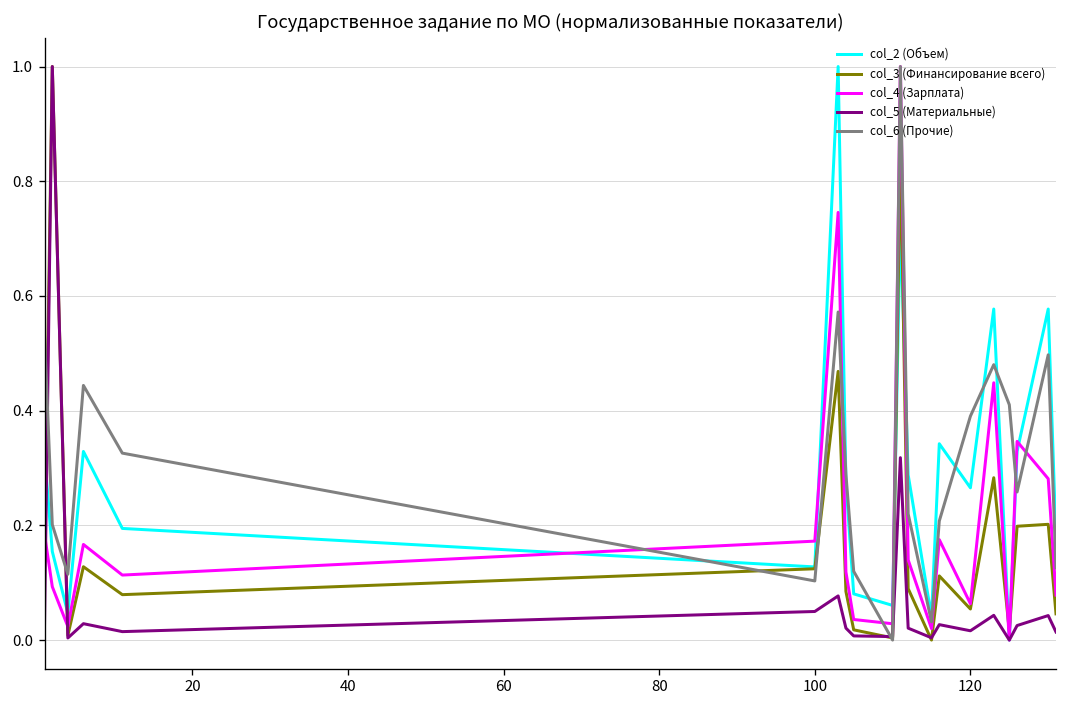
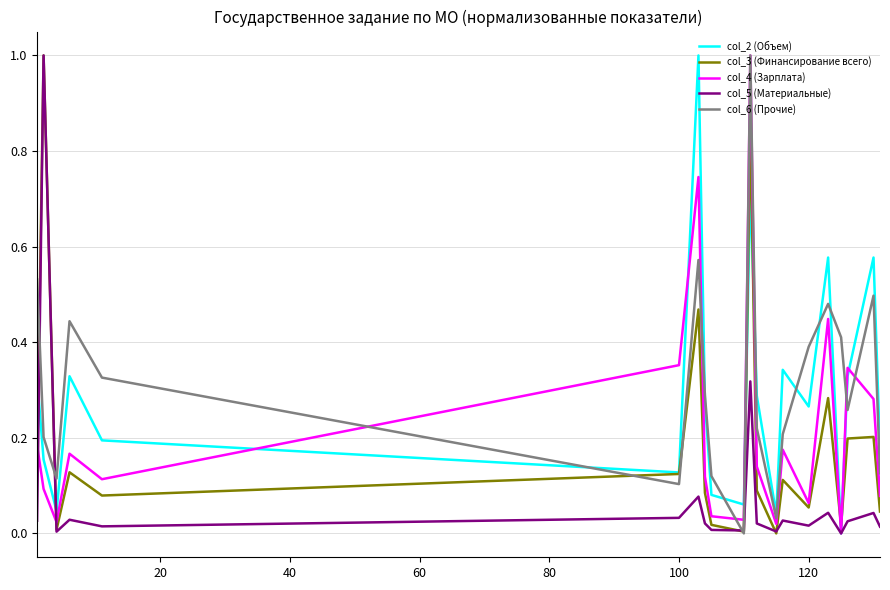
  {
    "col_2 (Объем)": {
      "120": 0.27
    },
    "col_3 (Финансирование всего)": {
      "120": 0.05
    },
    "col_4 (Зарплата)": {
-     "100": 0.17,
+     "100": 0.35,
      "120": 0.06
    },
    "col_5 (Материальные)": {
-     "100": 0.05,
+     "100": 0.03,
      "120": 0.02
    },
    "col_6 (Прочие)": {
      "100": 0.10,
      "120": 0.39
    }
  }
